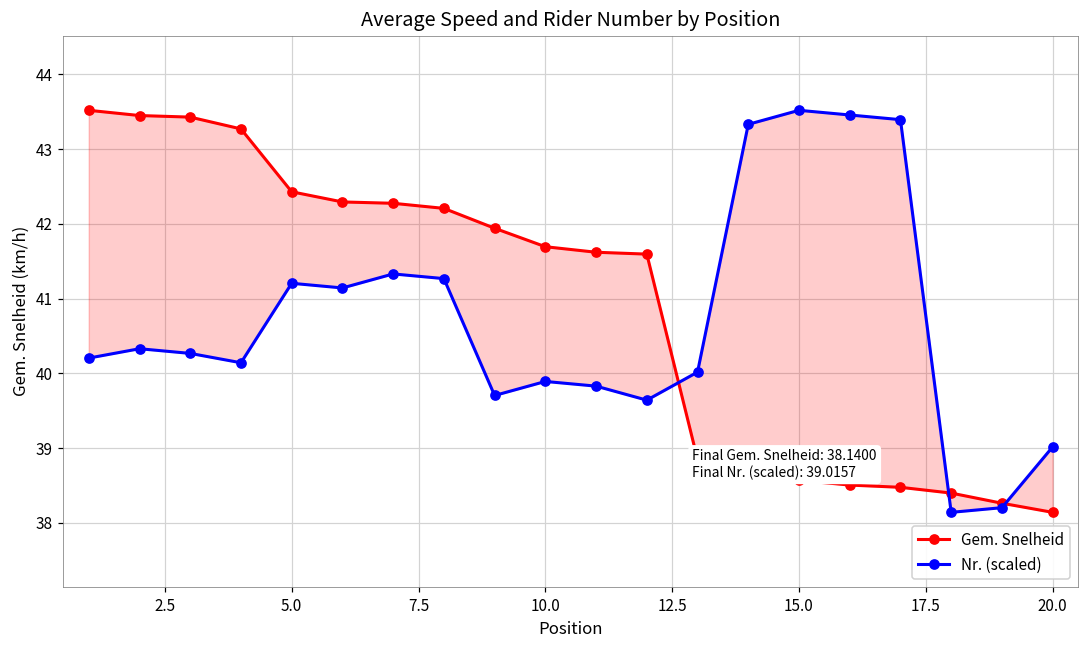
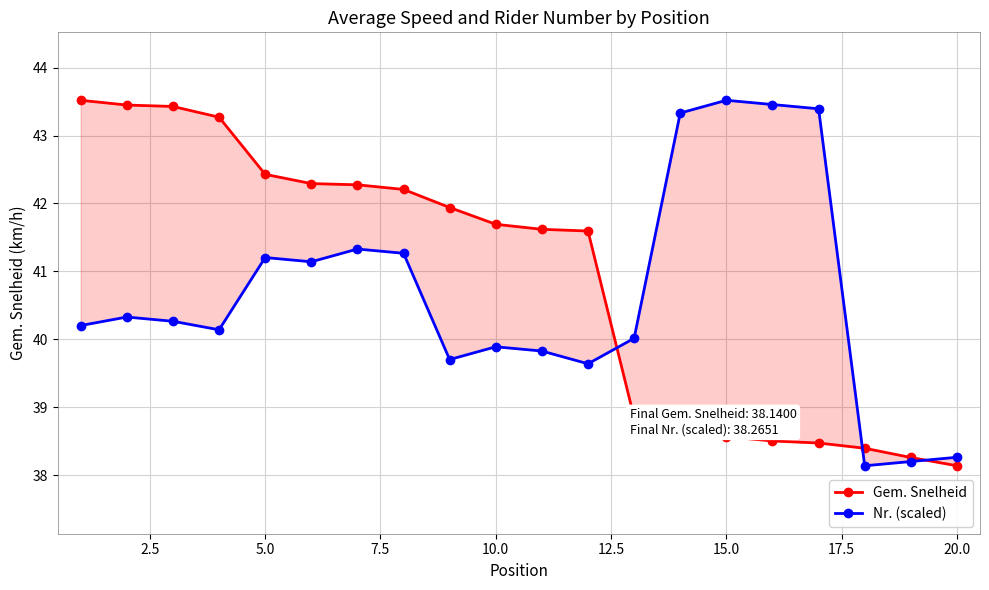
  {
    "Nr. (scaled)": {
-     "20.0": 39.0157
+     "20.0": 38.2651
    }
  }
